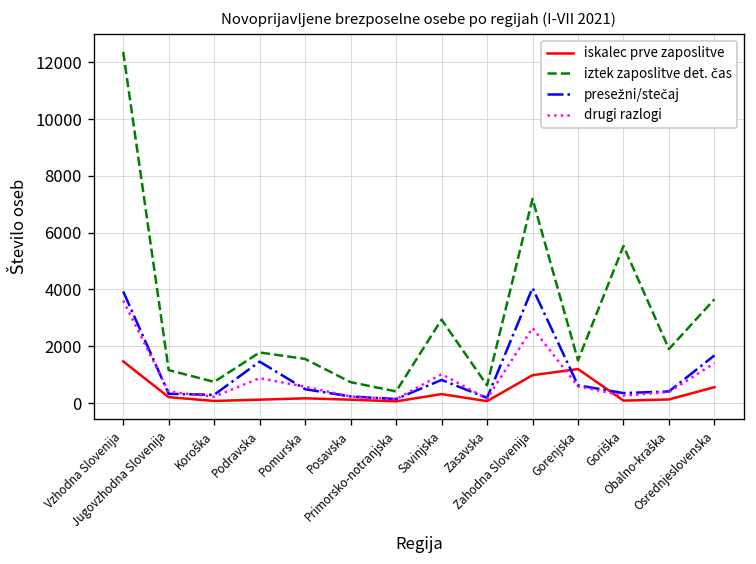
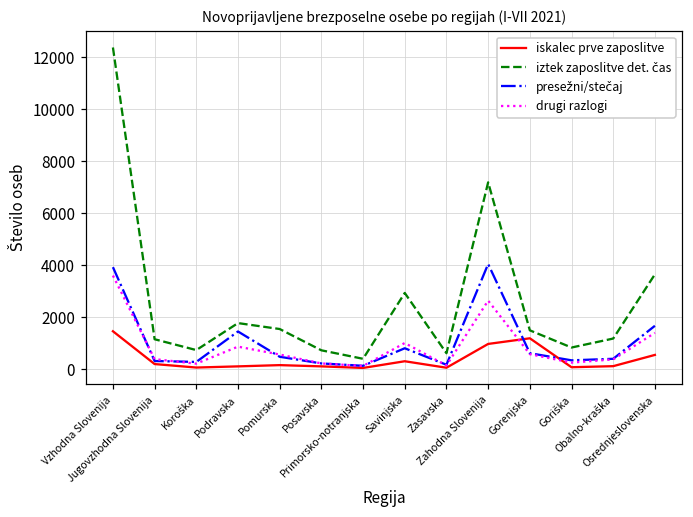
  {
    "iskalec prve zaposlitve": {
      "Vzhodna Slovenija": 1500,
      "Jugovzhodna Slovenija": 200,
      "Koroška": 100,
      "Podravska": 100,
      "Pomurska": 200,
      "Posavska": 100,
      "Savinjska": 300,
      "Zahodna Slovenija": 1000,
      "Gorenjska": 1200,
      "Goriška": 100,
      "Obalno-kraška": 100,
      "Osrednjeslovenska": 600
    },
    "iztek zaposlitve det. čas": {
      "Vzhodna Slovenija": 12400,
      "Jugovzhodna Slovenija": 1200,
      "Koroška": 700,
      "Podravska": 1800,
      "Pomurska": 1600,
      "Posavska": 700,
      "Primorsko-notranjska": 400,
      "Savinjska": 2900,
      "Zasavska": 600,
      "Zahodna Slovenija": 7200,
      "Gorenjska": 1500,
-     "Goriška": 5500,
-     "Obalno-kraška": 1900,
+     "Goriška": 800,
+     "Obalno-kraška": 1200,
      "Osrednjeslovenska": 3700
    },
    "presežni/stečaj": {
      "Vzhodna Slovenija": 3900,
      "Podravska": 1500,
      "Savinjska": 800,
      "Zahodna Slovenija": 4100,
      "Osrednjeslovenska": 1700
    },
    "drugi razlogi": {
      "Vzhodna Slovenija": 3600,
      "Podravska": 900,
      "Savinjska": 1000,
      "Zahodna Slovenija": 2600,
      "Osrednjeslovenska": 1400
    }
  }
